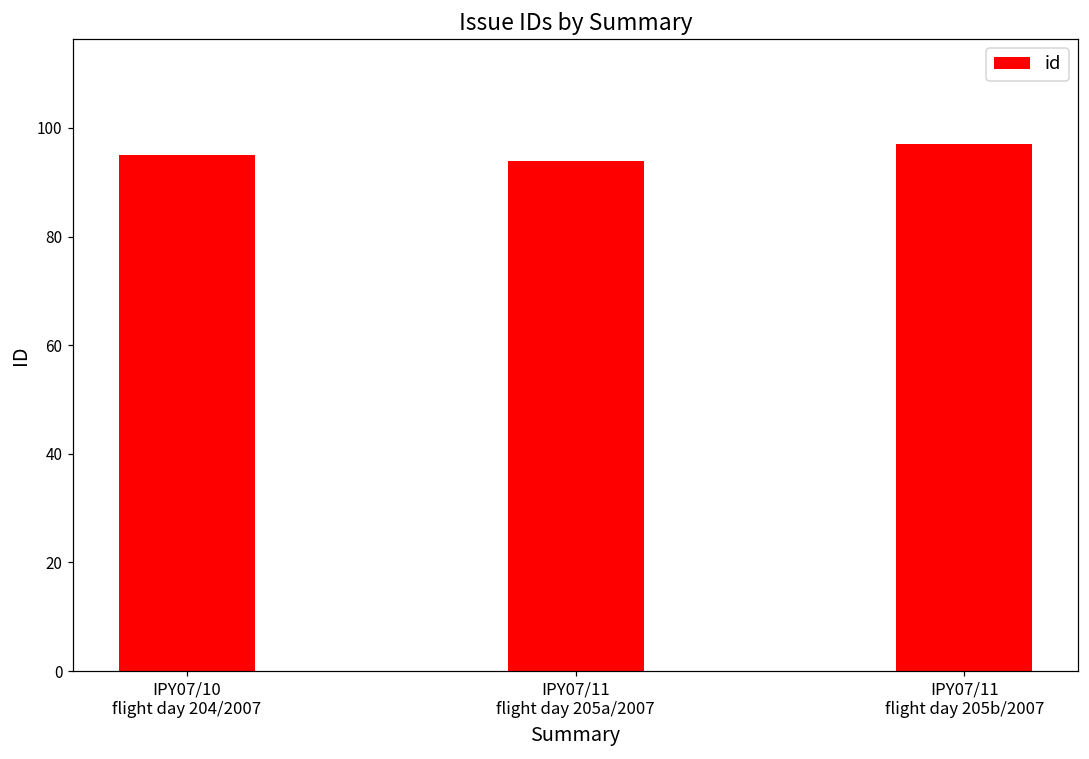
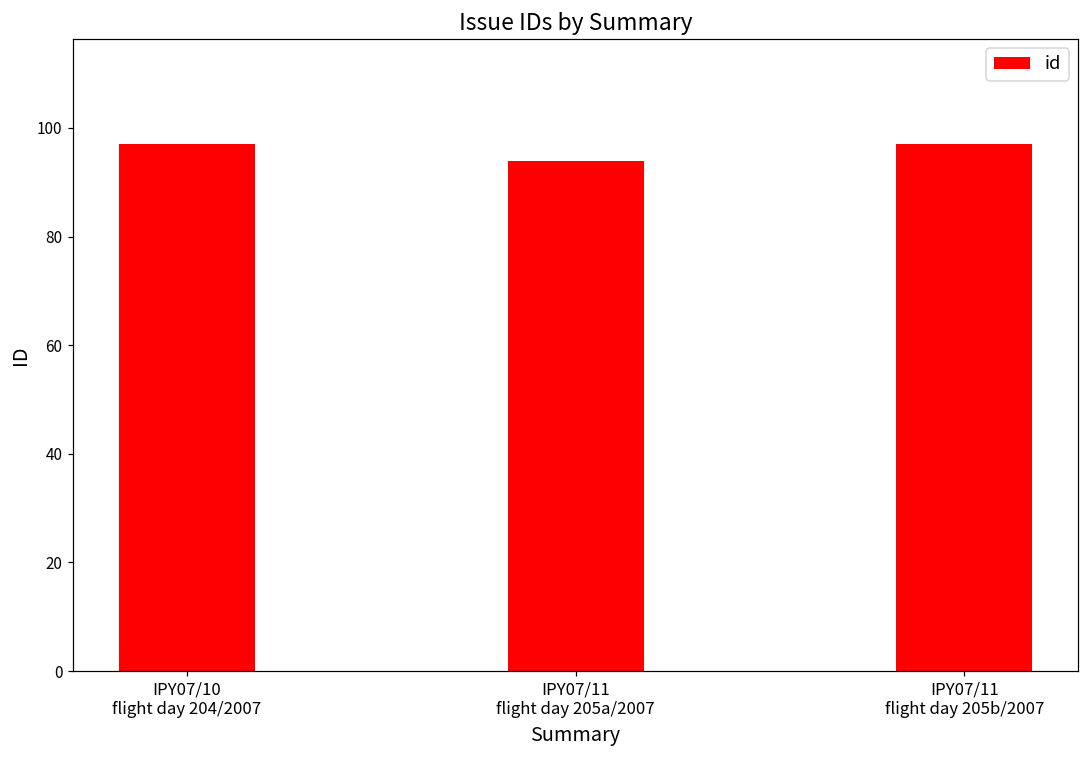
  {
-   "IPY07/10 flight day 204/2007": 95,
+   "IPY07/10 flight day 204/2007": 97,
    "IPY07/11 flight day 205a/2007": 94,
    "IPY07/11 flight day 205b/2007": 97
  }
